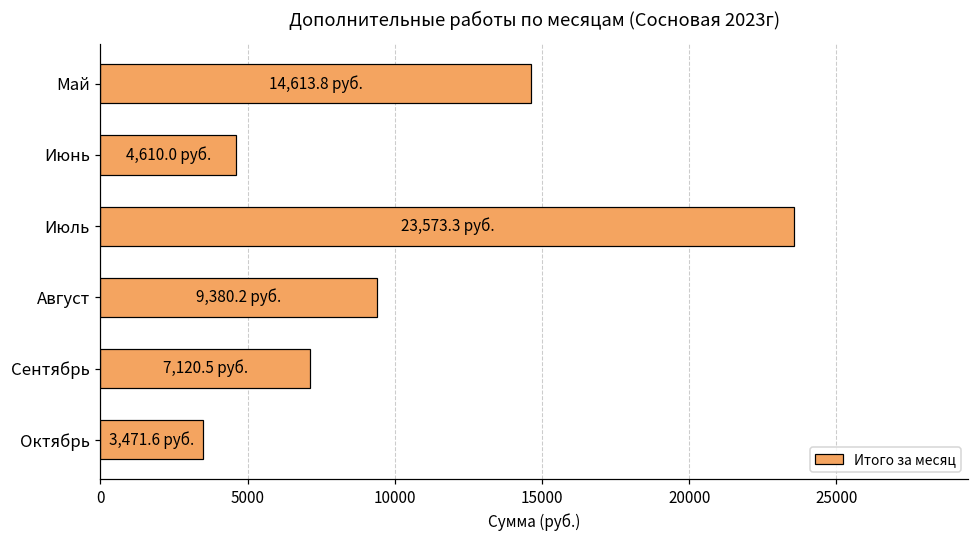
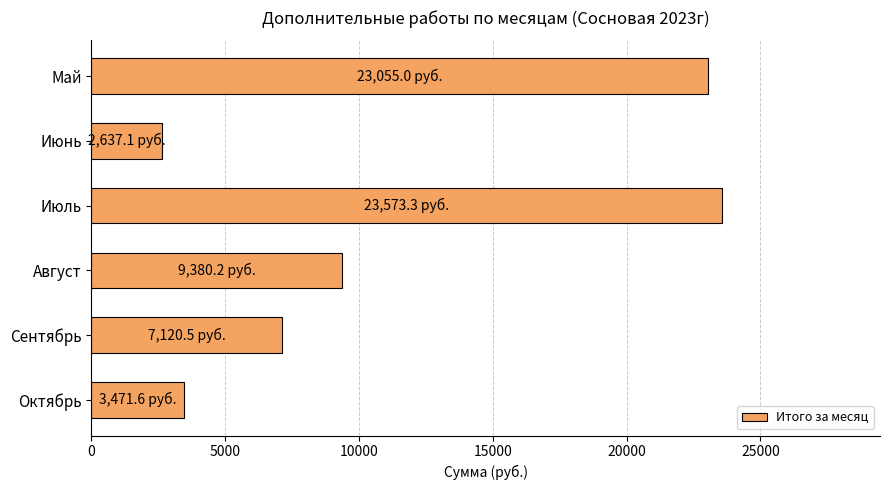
  {
-   "Май": "14,613.8",
-   "Июнь": "4,610.0",
+   "Май": "23,055.0",
+   "Июнь": "2,637.1",
    "Июль": "23,573.3",
    "Август": "9,380.2",
    "Сентябрь": "7,120.5",
    "Октябрь": "3,471.6"
  }
